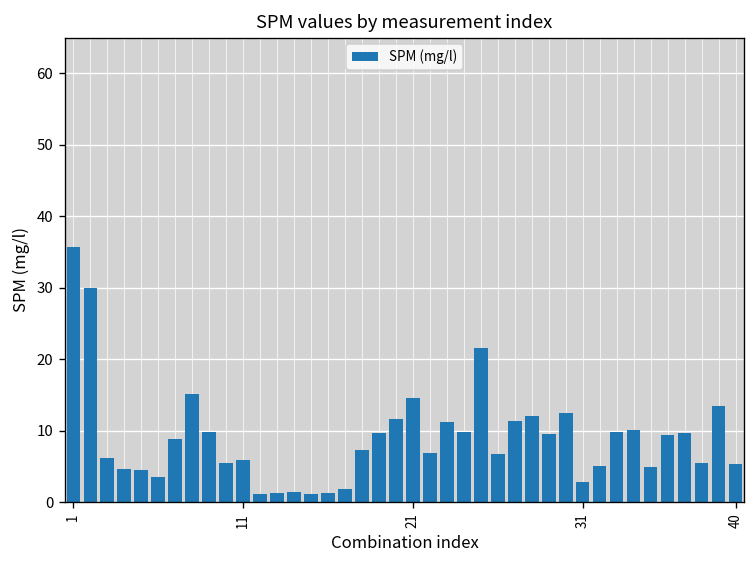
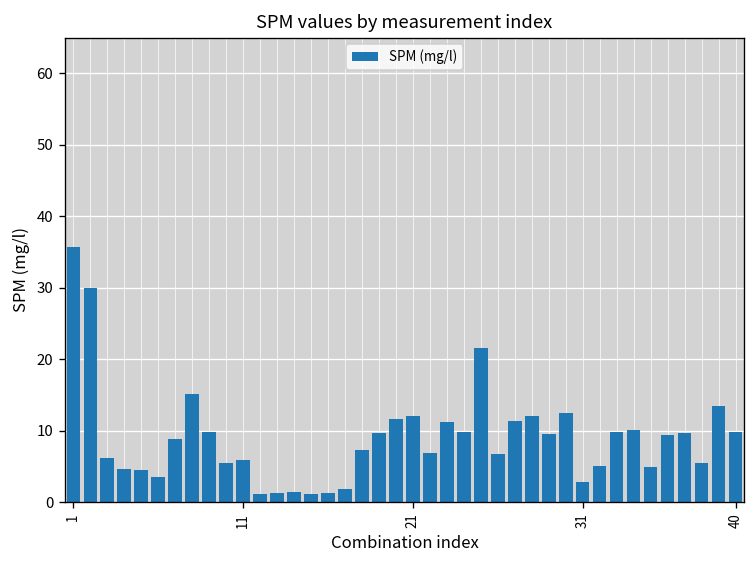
  {
    "1": 36,
    "11": 6,
-   "21": 14,
+   "21": 12,
    "31": 3,
-   "40": 5
+   "40": 10
  }
